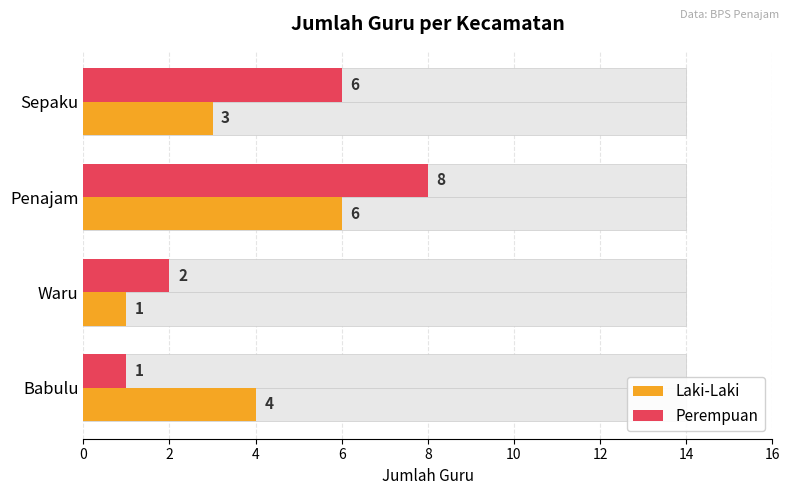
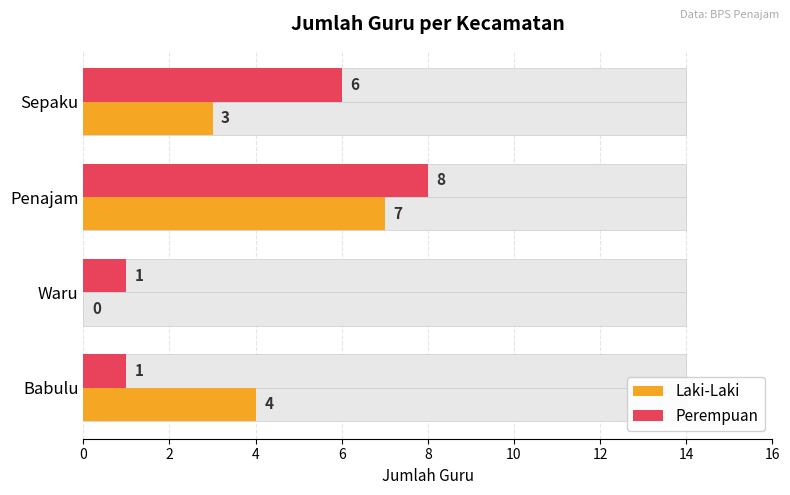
  {
    "Laki-Laki": {
-     "Penajam": 6,
-     "Waru": 1
+     "Penajam": 7,
+     "Waru": 0
    },
    "Perempuan": {
-     "Waru": 2
+     "Waru": 1
    }
  }
